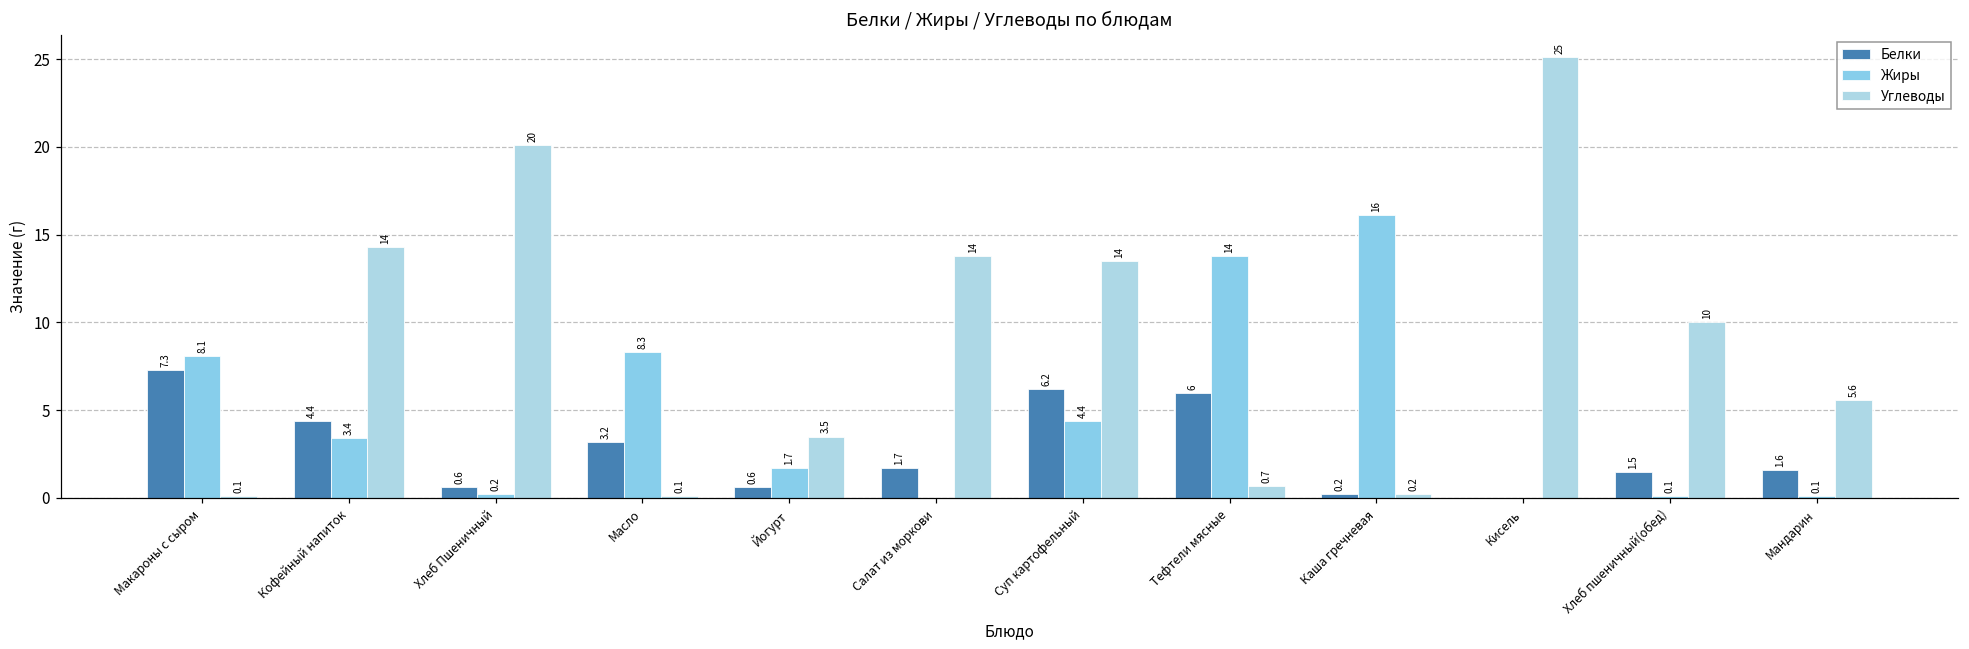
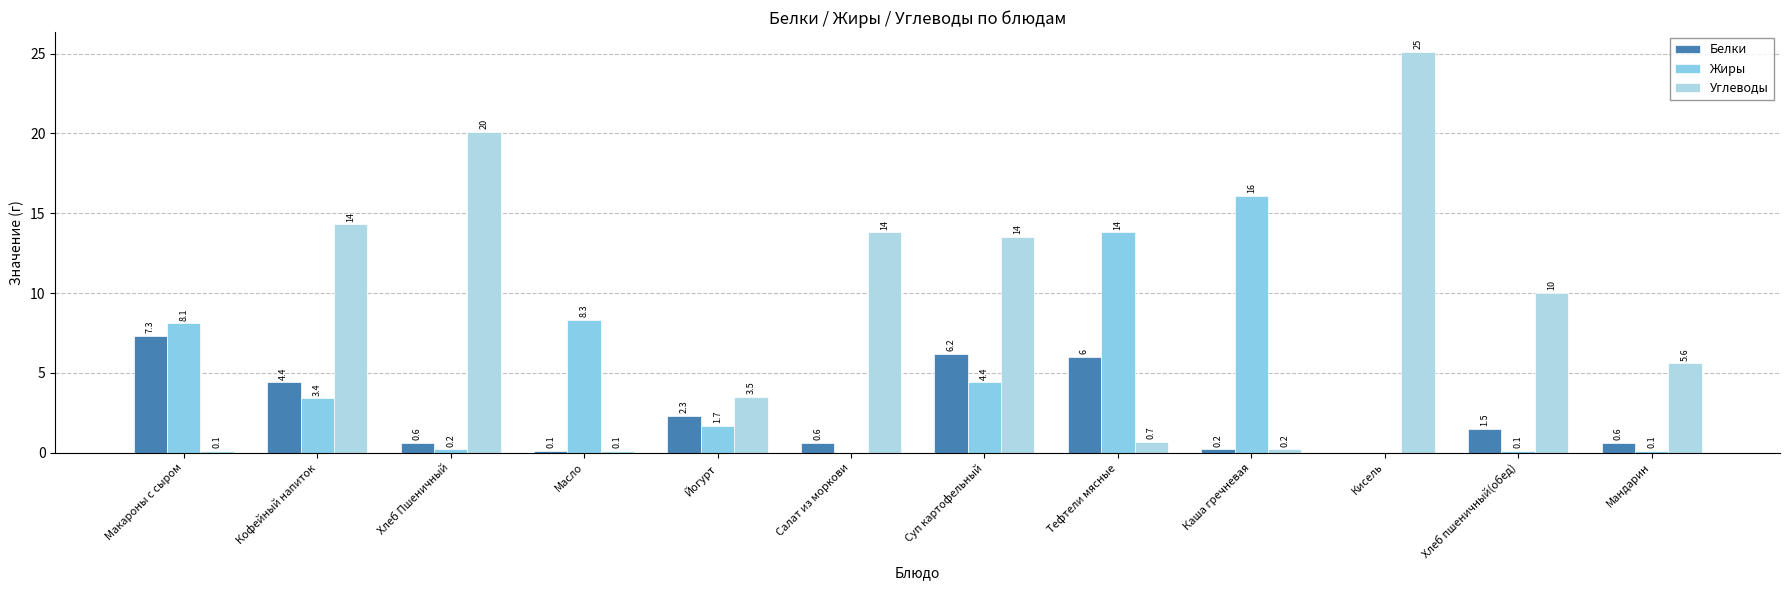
  {
    "Белки": {
      "Макароны с сыром": 7.3,
      "Кофейный напиток": 4.4,
      "Хлеб Пшеничный": 0.6,
-     "Масло": 3.2,
-     "Йогурт": 0.6,
-     "Салат из моркови": 1.7,
+     "Масло": 0.1,
+     "Йогурт": 2.3,
+     "Салат из моркови": 0.6,
      "Суп картофельный": 6.2,
      "Тефтели мясные": 6,
      "Каша гречневая": 0.2,
      "Хлеб пшеничный(обед)": 1.5,
-     "Мандарин": 1.6
+     "Мандарин": 0.6
    }
  }
